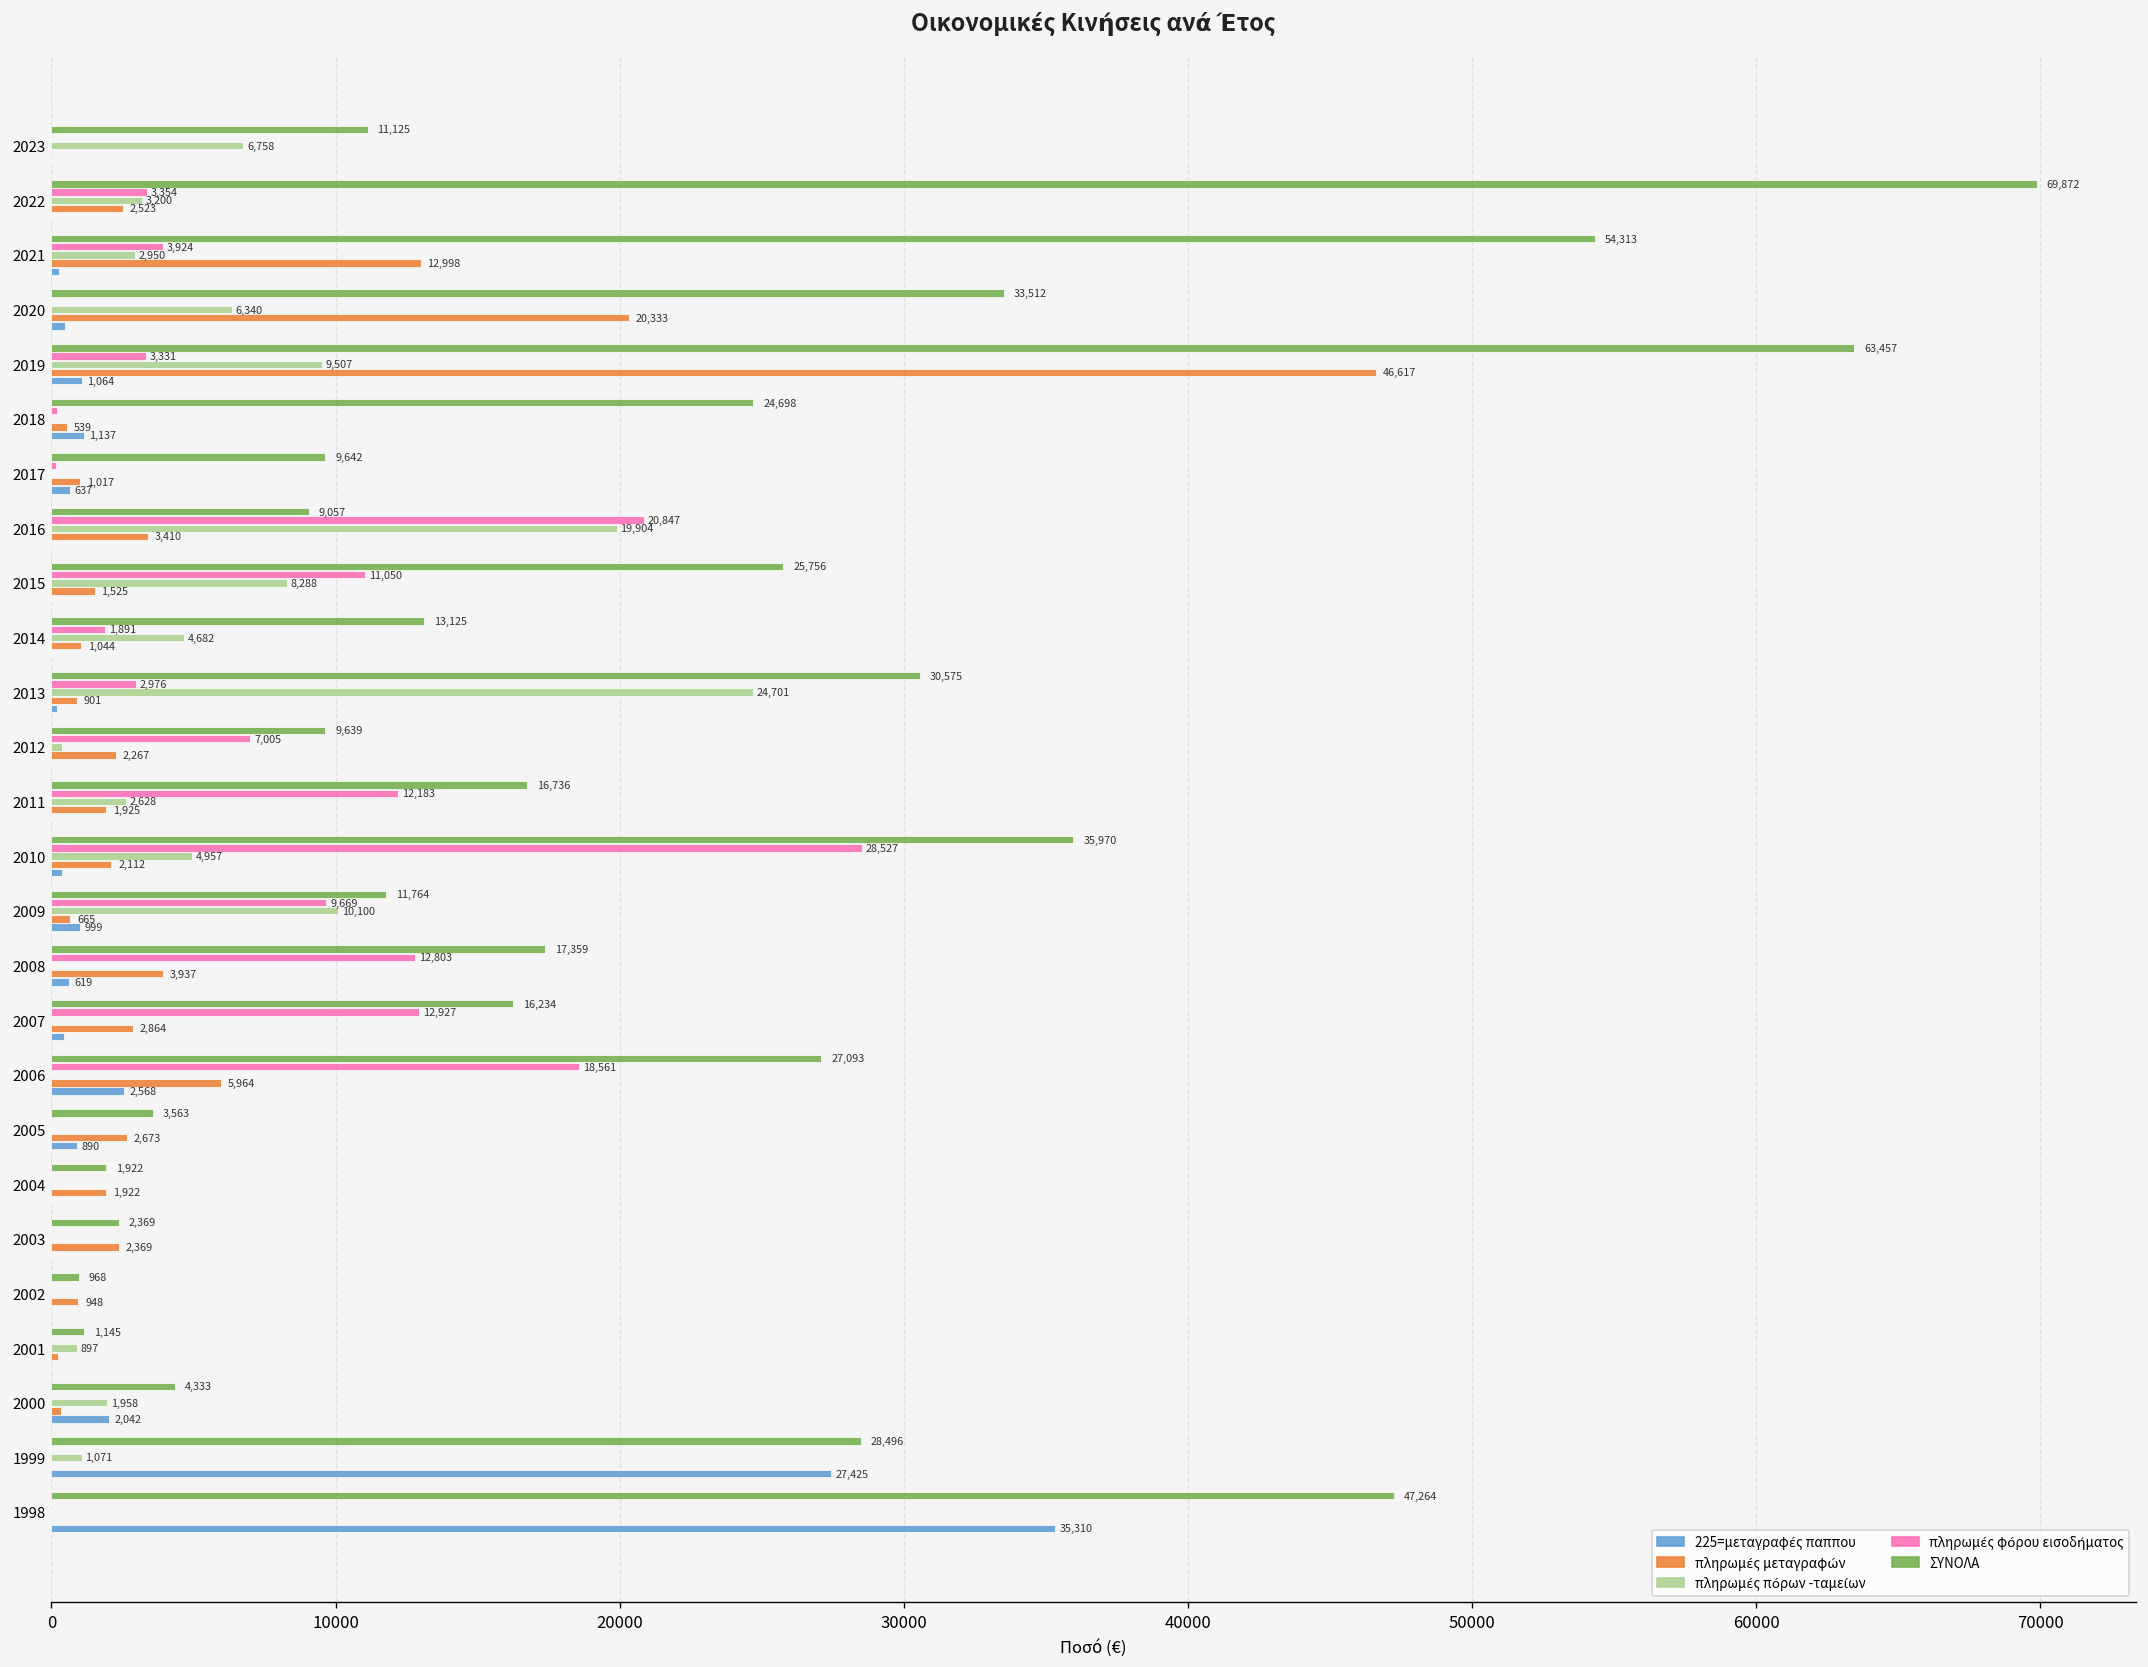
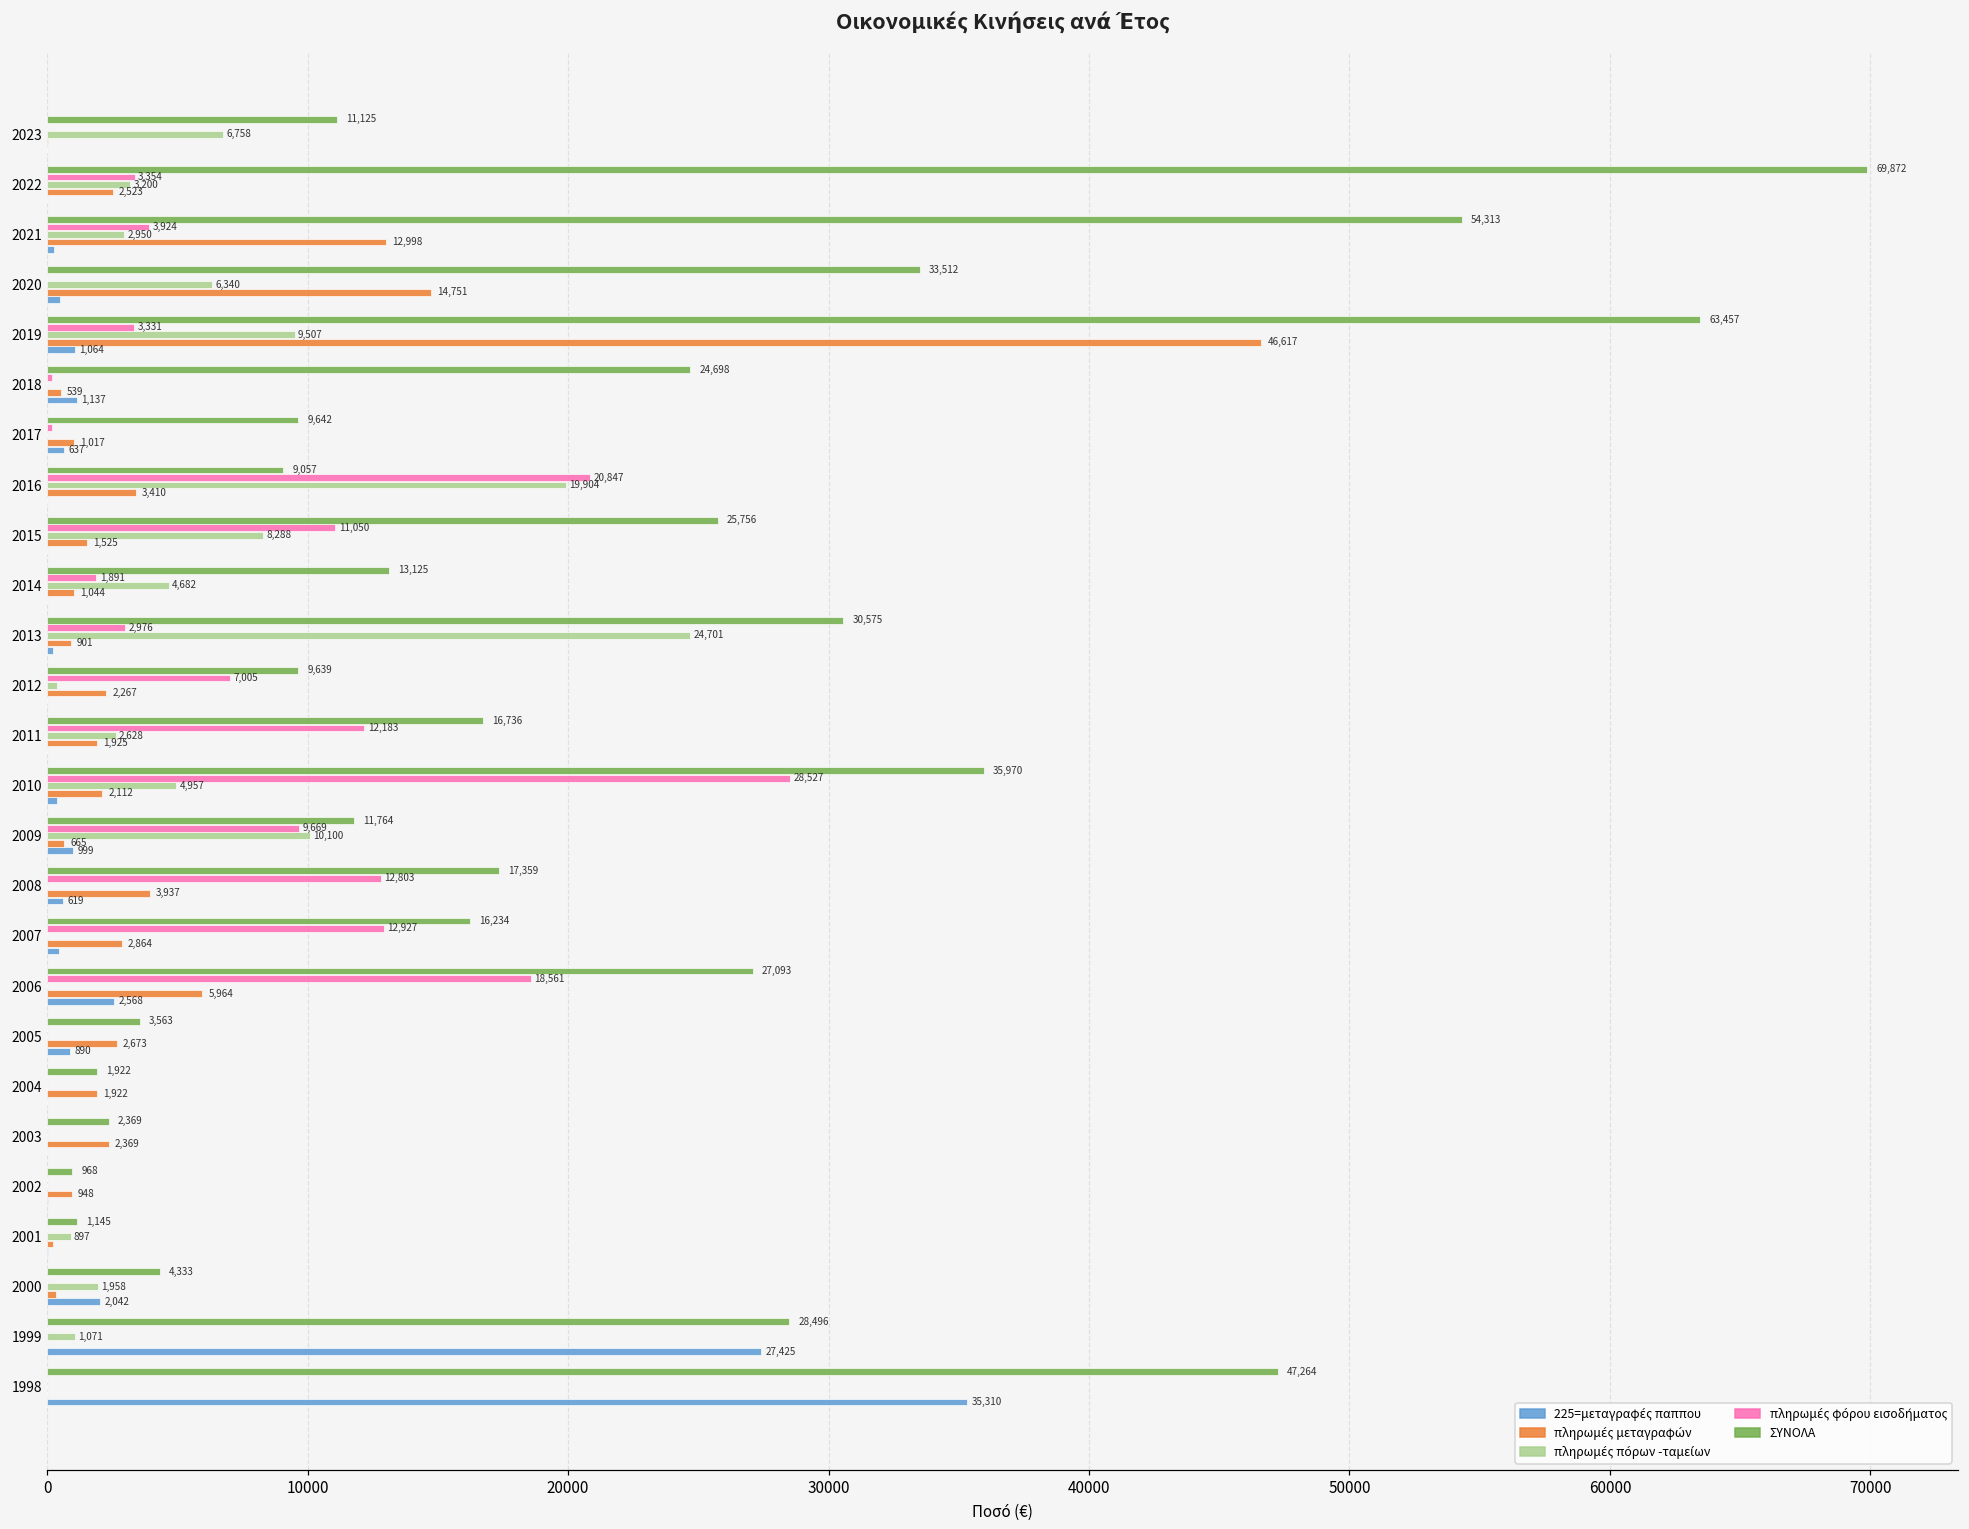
  {
    "225=μεταγραφές παππου": {
      "2019": "1,064",
      "2018": "1,137",
      "2017": "637",
      "2009": "999",
      "2008": "619",
      "2006": "2,568",
      "2005": "890",
      "2000": "2,042",
      "1999": "27,425",
      "1998": "35,310"
    },
    "πληρωμές μεταγραφών": {
      "2022": "2,523",
      "2021": "12,998",
-     "2020": "20,333",
+     "2020": "14,751",
      "2019": "46,617",
      "2018": "539",
      "2017": "1,017",
      "2016": "3,410",
      "2015": "1,525",
      "2014": "1,044",
      "2013": "901",
      "2012": "2,267",
      "2011": "1,925",
      "2010": "2,112",
      "2009": "665",
      "2008": "3,937",
      "2007": "2,864",
      "2006": "5,964",
      "2005": "2,673",
      "2004": "1,922",
      "2003": "2,369",
      "2002": "948"
    },
    "πληρωμές πόρων -ταμείων": {
      "2023": "6,758",
      "2021": "2,950",
      "2020": "6,340",
      "2019": "9,507",
      "2016": "19,904",
      "2015": "8,288",
      "2014": "4,682",
      "2013": "24,701",
      "2011": "2,628",
      "2010": "4,957",
      "2009": "10,100",
      "2001": "897",
      "2000": "1,958",
      "1999": "1,071"
    },
    "πληρωμές φόρου εισοδήματος": {
      "2021": "3,924",
      "2019": "3,331",
      "2016": "20,847",
      "2015": "11,050",
      "2014": "1,891",
      "2013": "2,976",
      "2012": "7,005",
      "2011": "12,183",
      "2010": "28,527",
      "2009": "9,669",
      "2008": "12,803",
      "2007": "12,927",
      "2006": "18,561"
    },
    "ΣΥΝΟΛΑ": {
      "2023": "11,125",
      "2022": "69,872",
      "2021": "54,313",
      "2020": "33,512",
      "2019": "63,457",
      "2018": "24,698",
      "2017": "9,642",
      "2016": "9,057",
      "2015": "25,756",
      "2014": "13,125",
      "2013": "30,575",
      "2012": "9,639",
      "2011": "16,736",
      "2010": "35,970",
      "2009": "11,764",
      "2008": "17,359",
      "2007": "16,234",
      "2006": "27,093",
      "2005": "3,563",
      "2004": "1,922",
      "2003": "2,369",
      "2002": "968",
      "2001": "1,145",
      "2000": "4,333",
      "1999": "28,496",
      "1998": "47,264"
    }
  }
